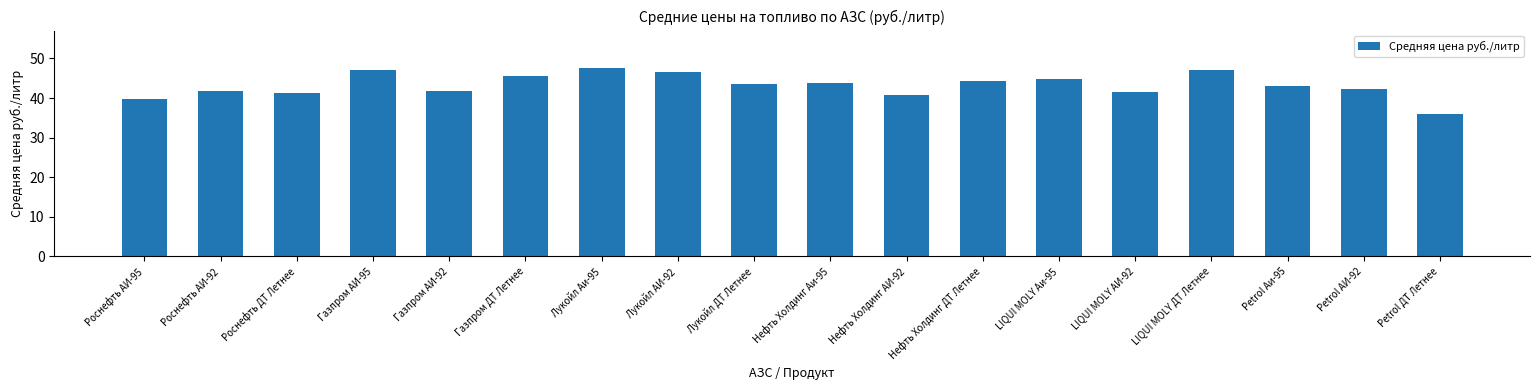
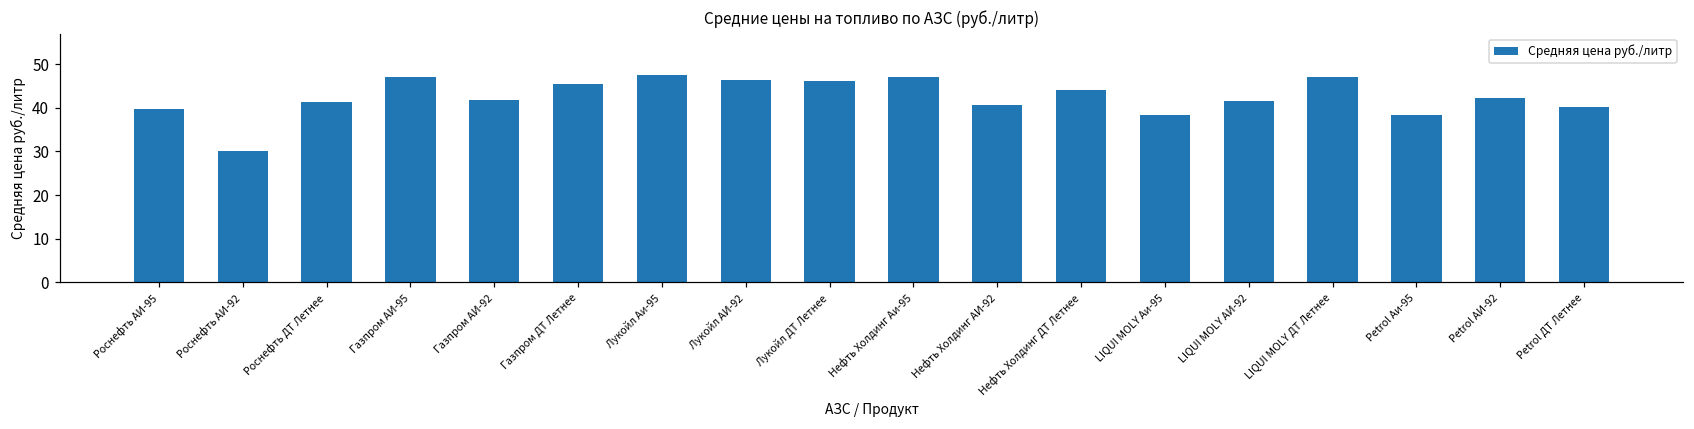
  {
    "Роснефть АИ-95": 40,
-   "Роснефть АИ-92": 42,
+   "Роснефть АИ-92": 30,
    "Роснефть ДТ Летнее": 41,
    "Газпром АИ-95": 47,
    "Газпром АИ-92": 42,
    "Газпром ДТ Летнее": 46,
    "Лукойл Аи-95": 48,
    "Лукойл АИ-92": 47,
-   "Лукойл ДТ Летнее": 44,
-   "Нефть Холдинг Аи-95": 44,
+   "Лукойл ДТ Летнее": 46,
+   "Нефть Холдинг Аи-95": 47,
    "Нефть Холдинг АИ-92": 41,
    "Нефть Холдинг ДТ Летнее": 44,
-   "LIQUI MOLY Аи-95": 45,
+   "LIQUI MOLY Аи-95": 38,
    "LIQUI MOLY АИ-92": 42,
    "LIQUI MOLY ДТ Летнее": 47,
-   "Petrol Аи-95": 43,
+   "Petrol Аи-95": 38,
    "Petrol АИ-92": 42,
-   "Petrol ДТ Летнее": 36
+   "Petrol ДТ Летнее": 40
  }
